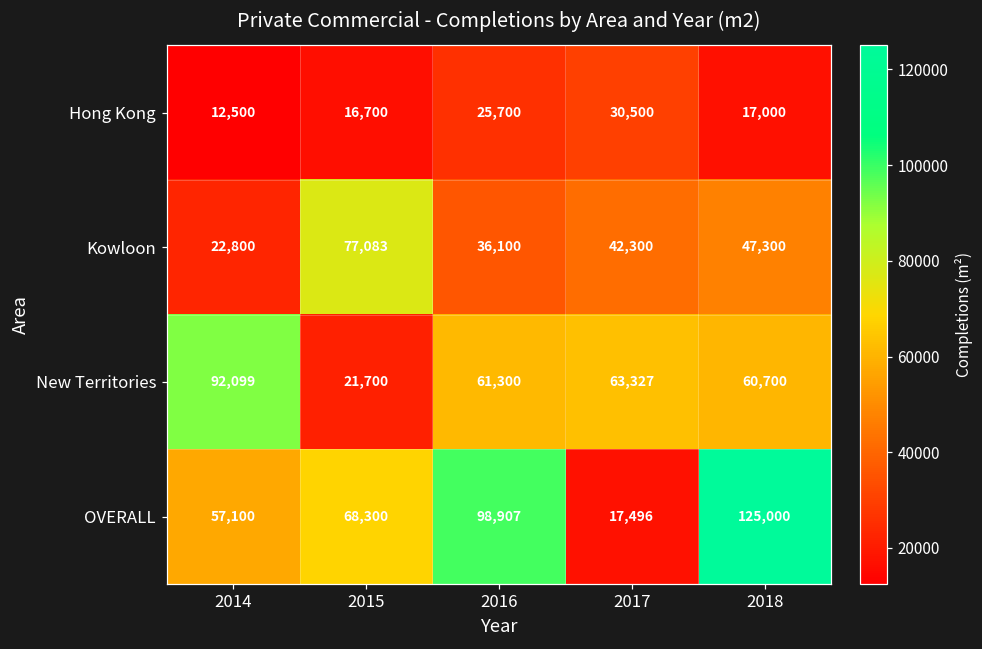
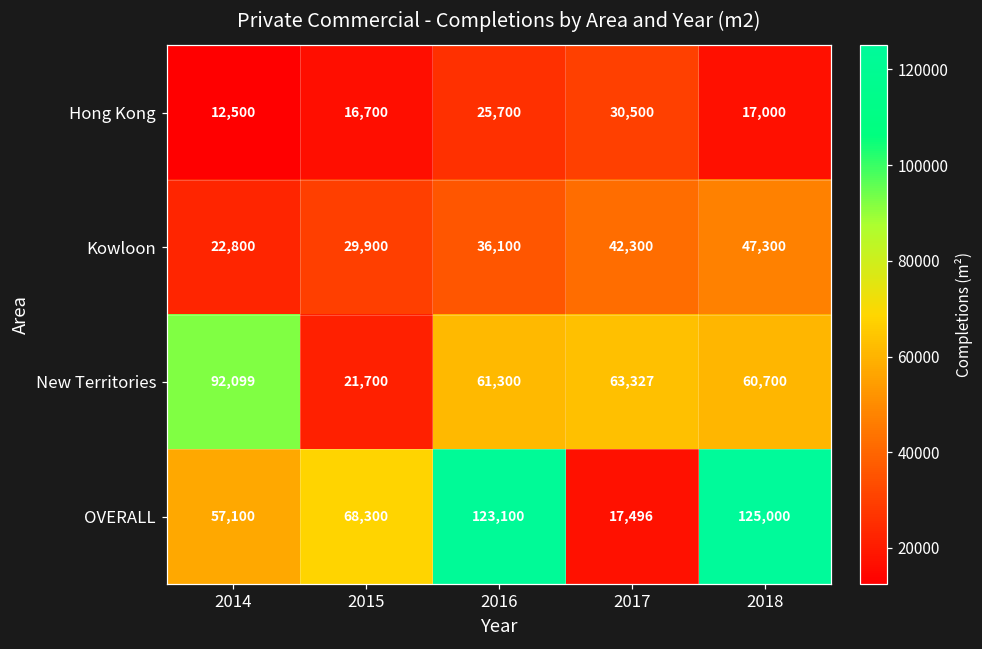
  {
    "Hong Kong": {
      "2014": "12,500",
      "2015": "16,700",
      "2016": "25,700",
      "2017": "30,500",
      "2018": "17,000"
    },
    "Kowloon": {
      "2014": "22,800",
-     "2015": "77,083",
+     "2015": "29,900",
      "2016": "36,100",
      "2017": "42,300",
      "2018": "47,300"
    },
    "New Territories": {
      "2014": "92,099",
      "2015": "21,700",
      "2016": "61,300",
      "2017": "63,327",
      "2018": "60,700"
    },
    "OVERALL": {
      "2014": "57,100",
      "2015": "68,300",
-     "2016": "98,907",
+     "2016": "123,100",
      "2017": "17,496",
      "2018": "125,000"
    }
  }
